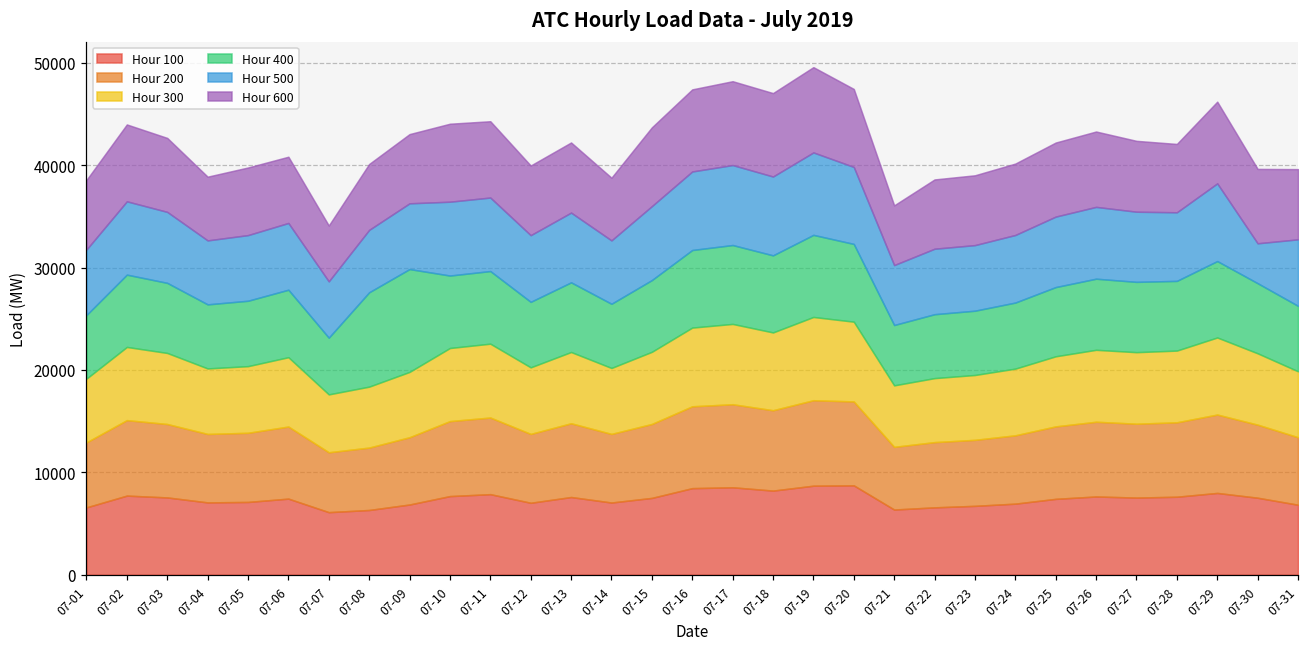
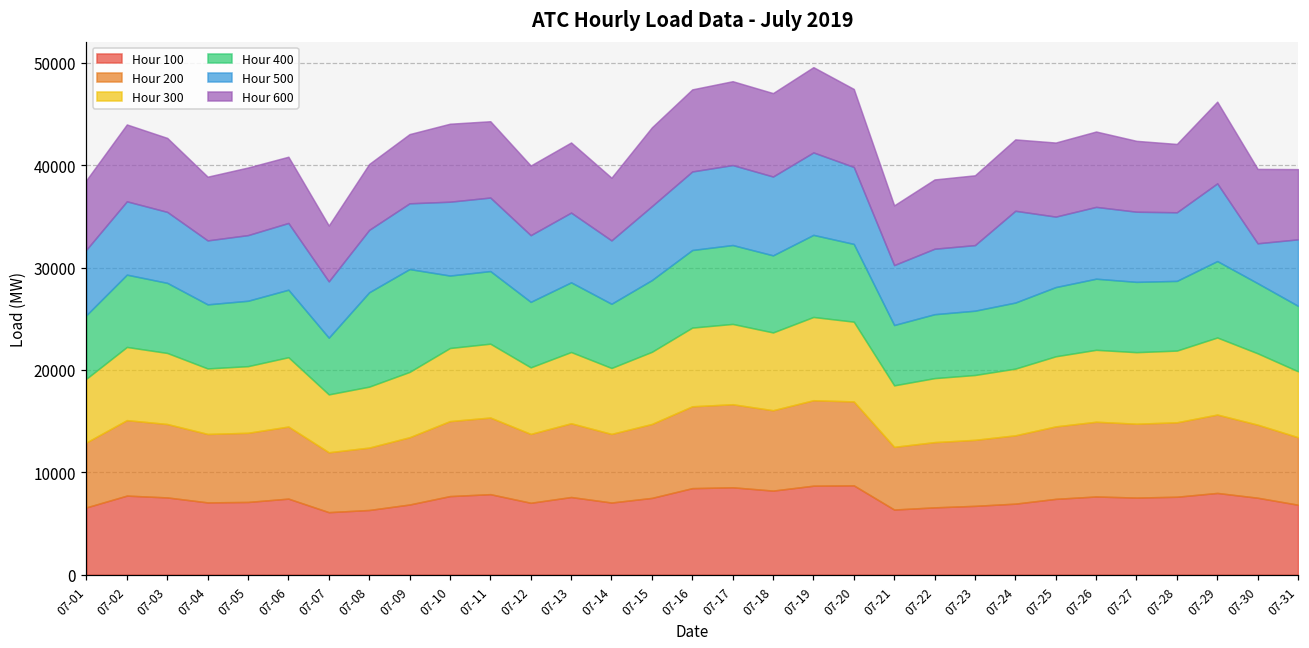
  {
    "Hour 300": {
      "07-01": 6000,
      "07-02": 7000,
      "07-03": 7000,
      "07-04": 6000,
      "07-05": 7000,
      "07-06": 7000,
      "07-07": 6000,
      "07-08": 6000,
      "07-09": 6000,
      "07-10": 7000,
      "07-11": 7000,
      "07-12": 7000,
      "07-13": 7000,
      "07-14": 6000,
      "07-15": 7000,
      "07-16": 8000,
      "07-17": 8000,
      "07-18": 8000,
      "07-19": 8000,
      "07-20": 8000,
      "07-21": 6000,
      "07-22": 6000,
      "07-23": 6000,
      "07-24": 7000,
      "07-25": 7000,
      "07-26": 7000,
      "07-27": 7000,
      "07-28": 7000,
      "07-29": 8000,
      "07-30": 7000,
      "07-31": 6000
    },
    "Hour 400": {
      "07-01": 6000,
      "07-02": 7000,
      "07-03": 7000,
      "07-04": 6000,
      "07-05": 6000,
      "07-06": 7000,
      "07-07": 6000,
      "07-08": 9000,
      "07-09": 10000,
      "07-10": 7000,
      "07-11": 7000,
      "07-12": 6000,
      "07-13": 7000,
      "07-14": 6000,
      "07-15": 7000,
      "07-16": 8000,
      "07-17": 8000,
      "07-18": 8000,
      "07-19": 8000,
      "07-20": 8000,
      "07-21": 6000,
      "07-22": 6000,
      "07-23": 6000,
      "07-24": 6000,
      "07-25": 7000,
      "07-26": 7000,
      "07-27": 7000,
      "07-28": 7000,
      "07-29": 7000,
      "07-30": 7000,
      "07-31": 6000
    },
    "Hour 500": {
      "07-01": 6000,
      "07-02": 7000,
      "07-03": 7000,
      "07-04": 6000,
      "07-05": 6000,
      "07-06": 7000,
      "07-07": 6000,
      "07-08": 6000,
      "07-09": 6000,
      "07-10": 7000,
      "07-11": 7000,
      "07-12": 7000,
      "07-13": 7000,
      "07-14": 6000,
      "07-15": 7000,
      "07-16": 8000,
      "07-17": 8000,
      "07-18": 8000,
      "07-19": 8000,
      "07-20": 8000,
      "07-21": 6000,
      "07-22": 6000,
      "07-23": 6000,
-     "07-24": 7000,
+     "07-24": 9000,
      "07-25": 7000,
      "07-26": 7000,
      "07-27": 7000,
      "07-28": 7000,
      "07-29": 8000,
      "07-30": 4000,
      "07-31": 6000
    },
    "Hour 600": {
      "07-01": 7000,
      "07-02": 8000,
      "07-03": 7000,
      "07-04": 6000,
      "07-05": 7000,
      "07-06": 6000,
      "07-07": 5000,
      "07-08": 6000,
      "07-09": 7000,
      "07-10": 8000,
      "07-11": 7000,
      "07-12": 7000,
      "07-13": 7000,
      "07-14": 6000,
      "07-15": 8000,
      "07-16": 8000,
      "07-17": 8000,
      "07-18": 8000,
      "07-19": 8000,
      "07-20": 8000,
      "07-21": 6000,
      "07-22": 7000,
      "07-23": 7000,
      "07-24": 7000,
      "07-25": 7000,
      "07-26": 7000,
      "07-27": 7000,
      "07-28": 7000,
      "07-29": 8000,
      "07-30": 7000,
      "07-31": 7000
    }
  }
